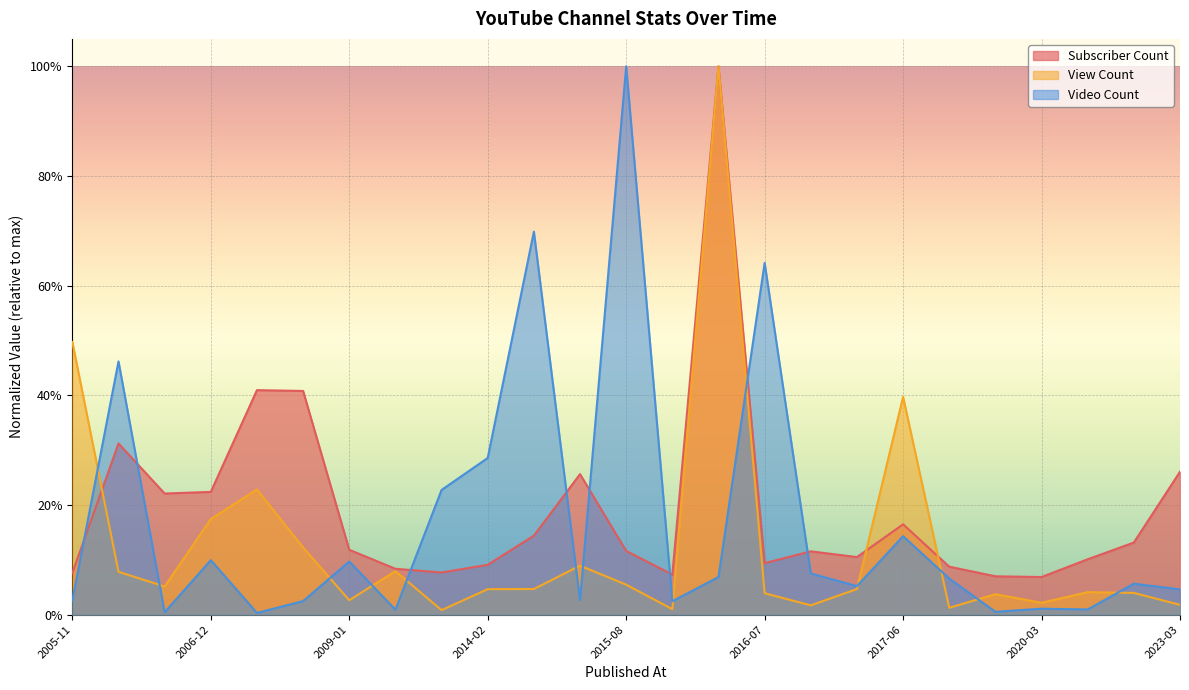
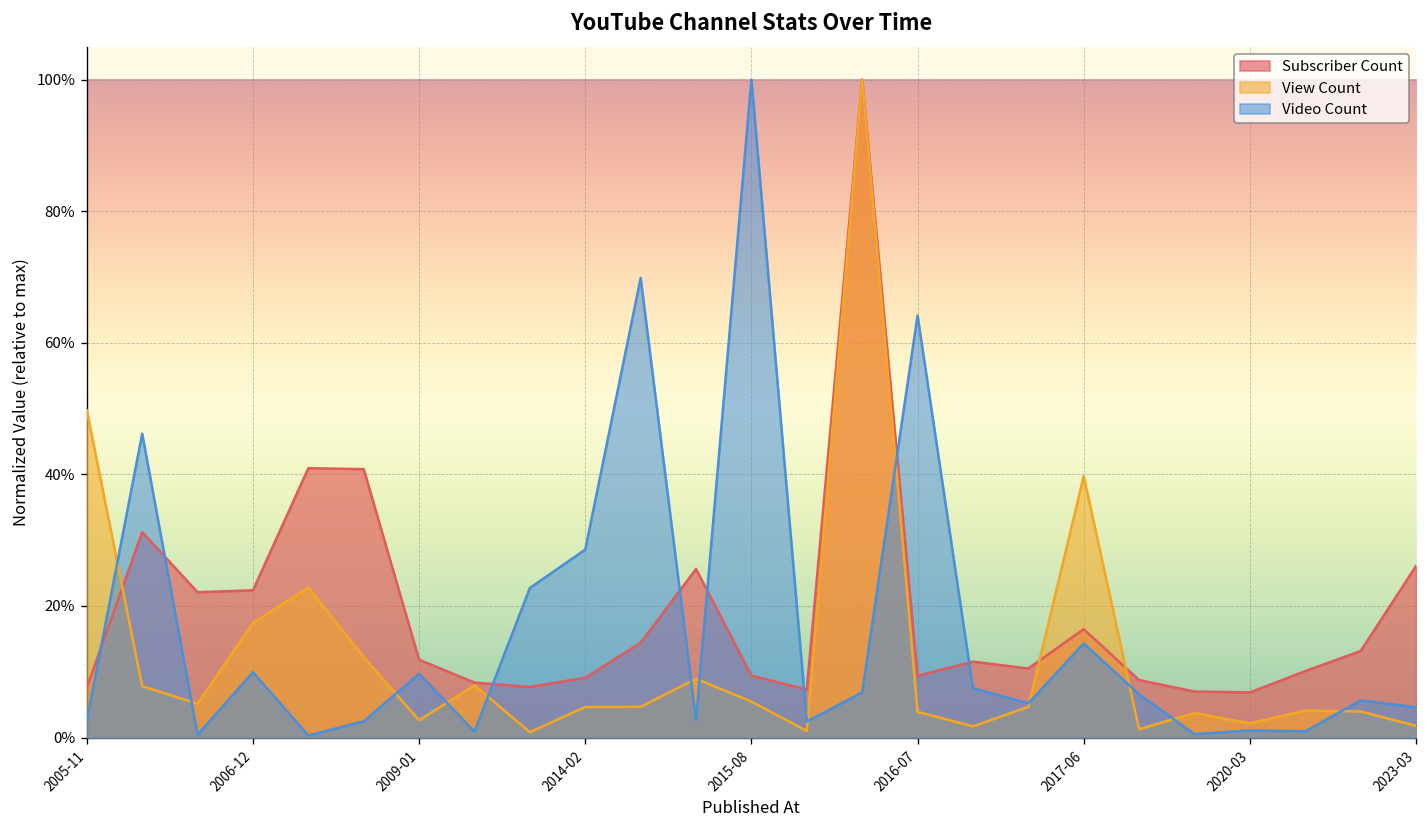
  {
    "Subscriber Count": {
      "2005-11": "8%",
      "2006-12": "22%",
      "2009-01": "12%",
      "2014-02": "9%",
-     "2015-08": "12%",
+     "2015-08": "9%",
      "2016-07": "9%",
      "2017-06": "16%",
      "2020-03": "7%",
      "2023-03": "26%"
    },
    "View Count": {
      "2005-11": "50%",
      "2006-12": "17%",
      "2009-01": "3%",
      "2014-02": "5%",
      "2015-08": "5%",
      "2016-07": "4%",
      "2017-06": "40%",
      "2020-03": "2%",
      "2023-03": "2%"
    },
    "Video Count": {
      "2005-11": "3%",
      "2006-12": "10%",
      "2009-01": "10%",
      "2014-02": "29%",
      "2015-08": "100%",
      "2016-07": "64%",
      "2017-06": "14%",
      "2020-03": "1%",
      "2023-03": "5%"
    }
  }
